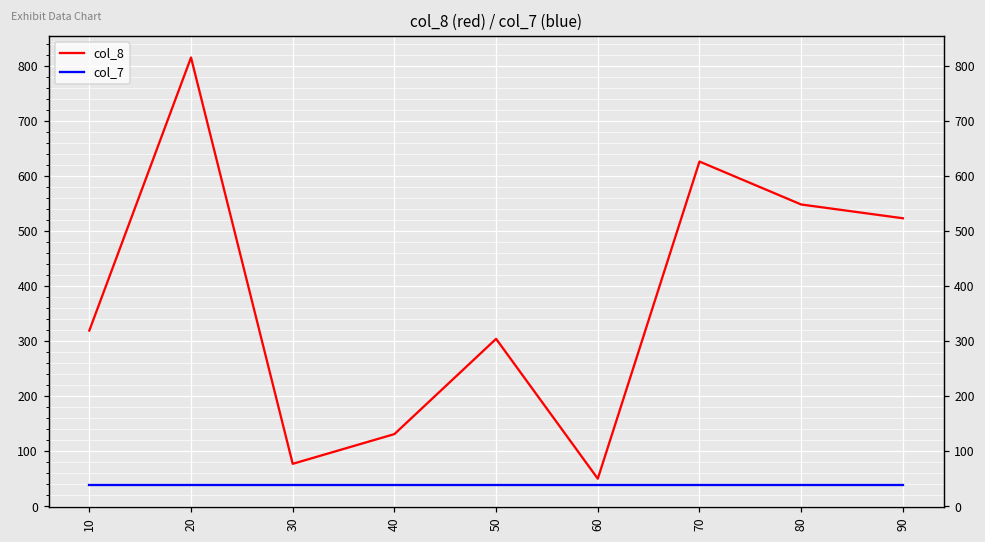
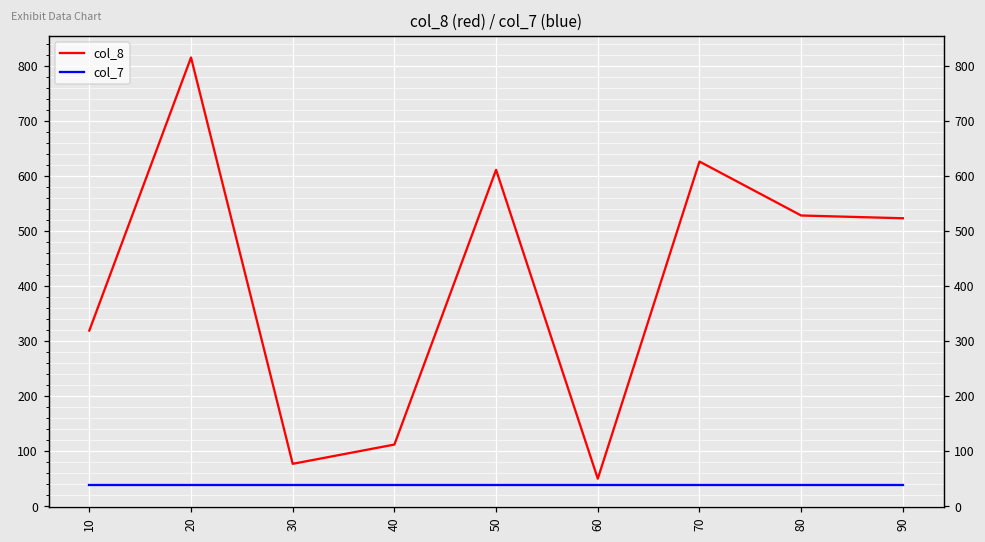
  {
    "col_8": {
      "10": 320,
      "20": 820,
      "30": 80,
-     "40": 130,
-     "50": 300,
+     "40": 110,
+     "50": 610,
      "60": 50,
      "70": 630,
-     "80": 550,
+     "80": 530,
      "90": 520
    },
    "col_7": {
      "10": 40,
      "20": 40,
      "30": 40,
      "40": 40,
      "50": 40,
      "60": 40,
      "70": 40,
      "80": 40,
      "90": 40
    }
  }
